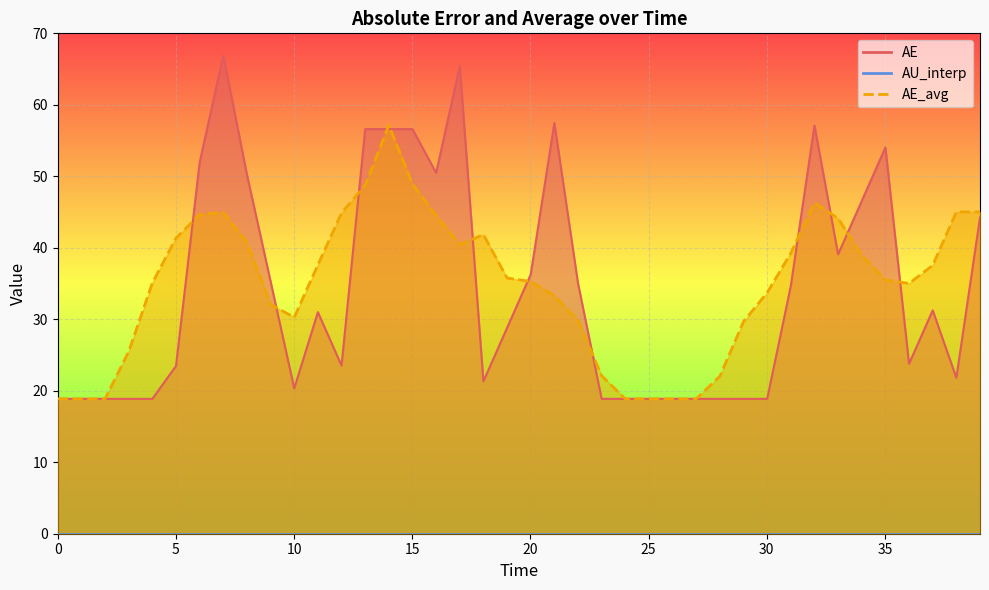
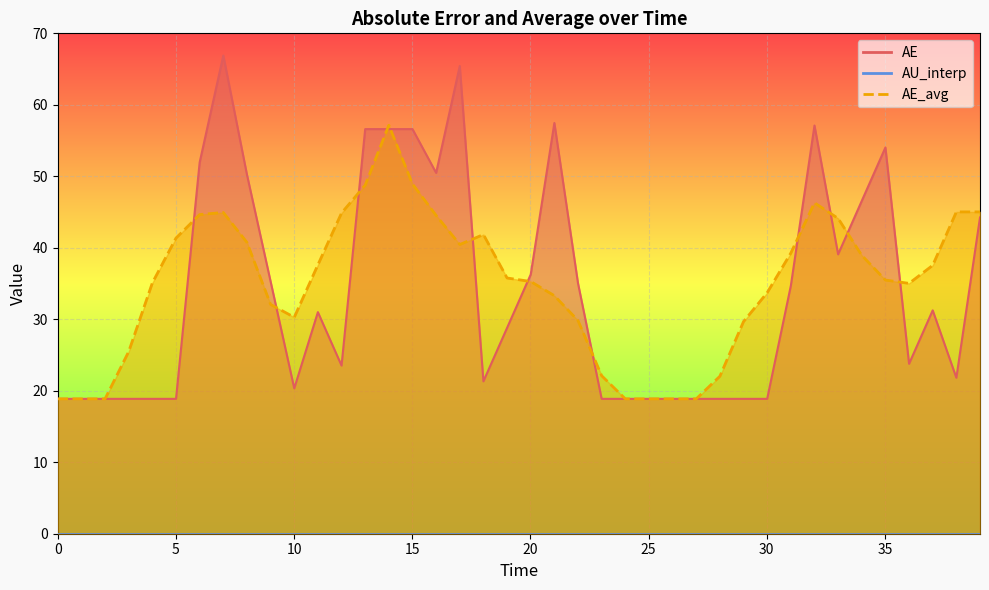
  {
    "AE": {
-     "5": 23,
+     "5": 19,
      "10": 20,
      "15": 57,
      "20": 36
    },
    "AU_interp": {
      "0": 0,
      "5": 0,
      "10": 0,
      "15": 0,
      "20": 0,
      "25": 0
    },
    "AE_avg": {
      "5": 41,
      "10": 30,
      "15": 49,
      "20": 35
    }
  }
